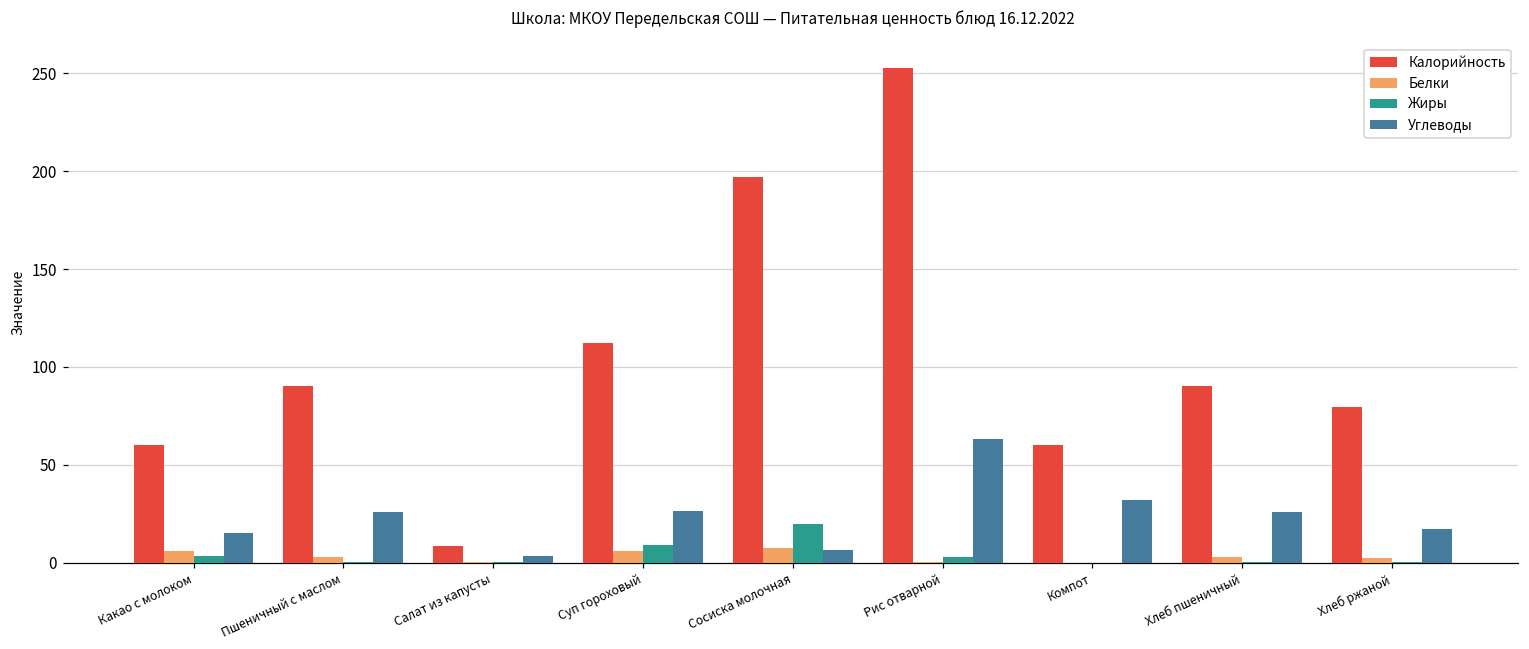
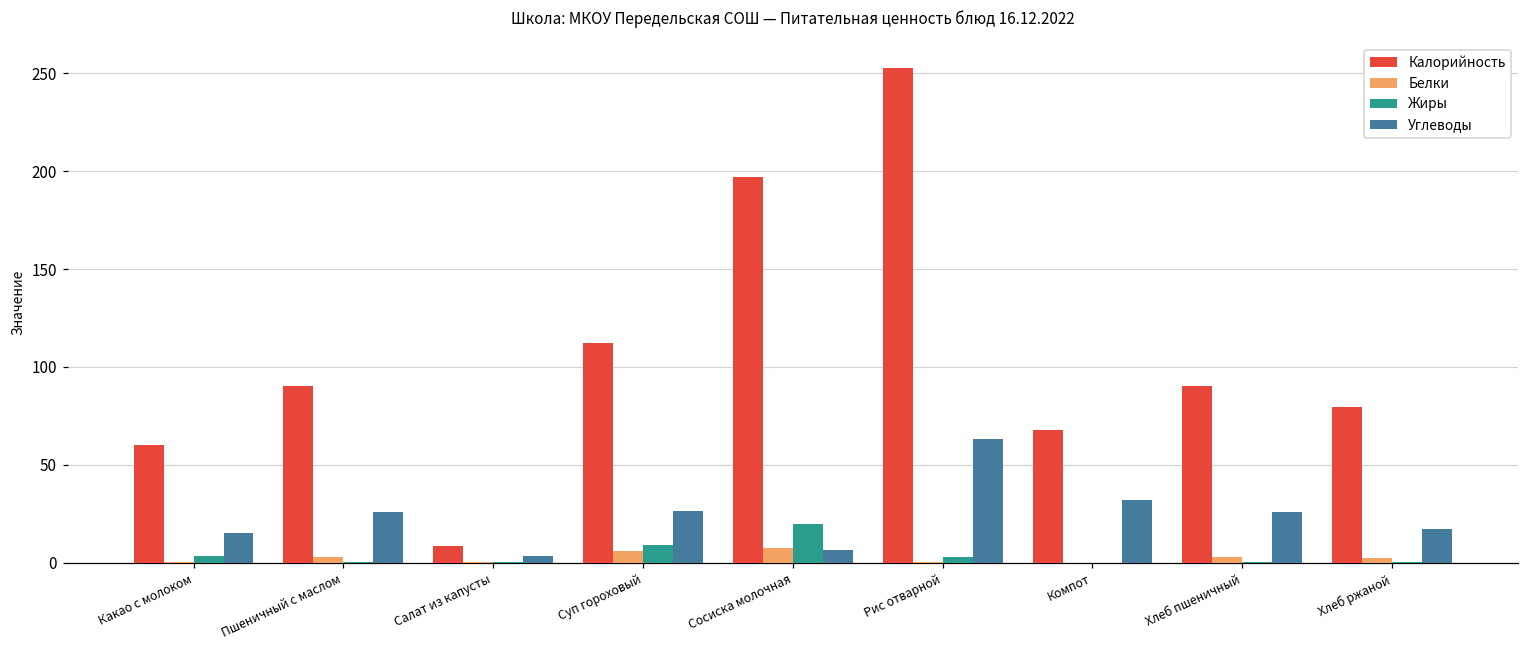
  {
    "Калорийность": {
      "Какао с молоком": 60,
      "Пшеничный с маслом": 90,
      "Салат из капусты": 8,
      "Суп гороховый": 112,
      "Сосиска молочная": 197,
      "Рис отварной": 253,
-     "Компот": 60,
+     "Компот": 68,
      "Хлеб пшеничный": 90,
      "Хлеб ржаной": 80
    },
    "Белки": {
-     "Какао с молоком": 6,
+     "Какао с молоком": 0,
      "Пшеничный с маслом": 3,
      "Суп гороховый": 6,
      "Сосиска молочная": 7,
      "Компот": 0,
      "Хлеб пшеничный": 3,
      "Хлеб ржаной": 2
    }
  }
